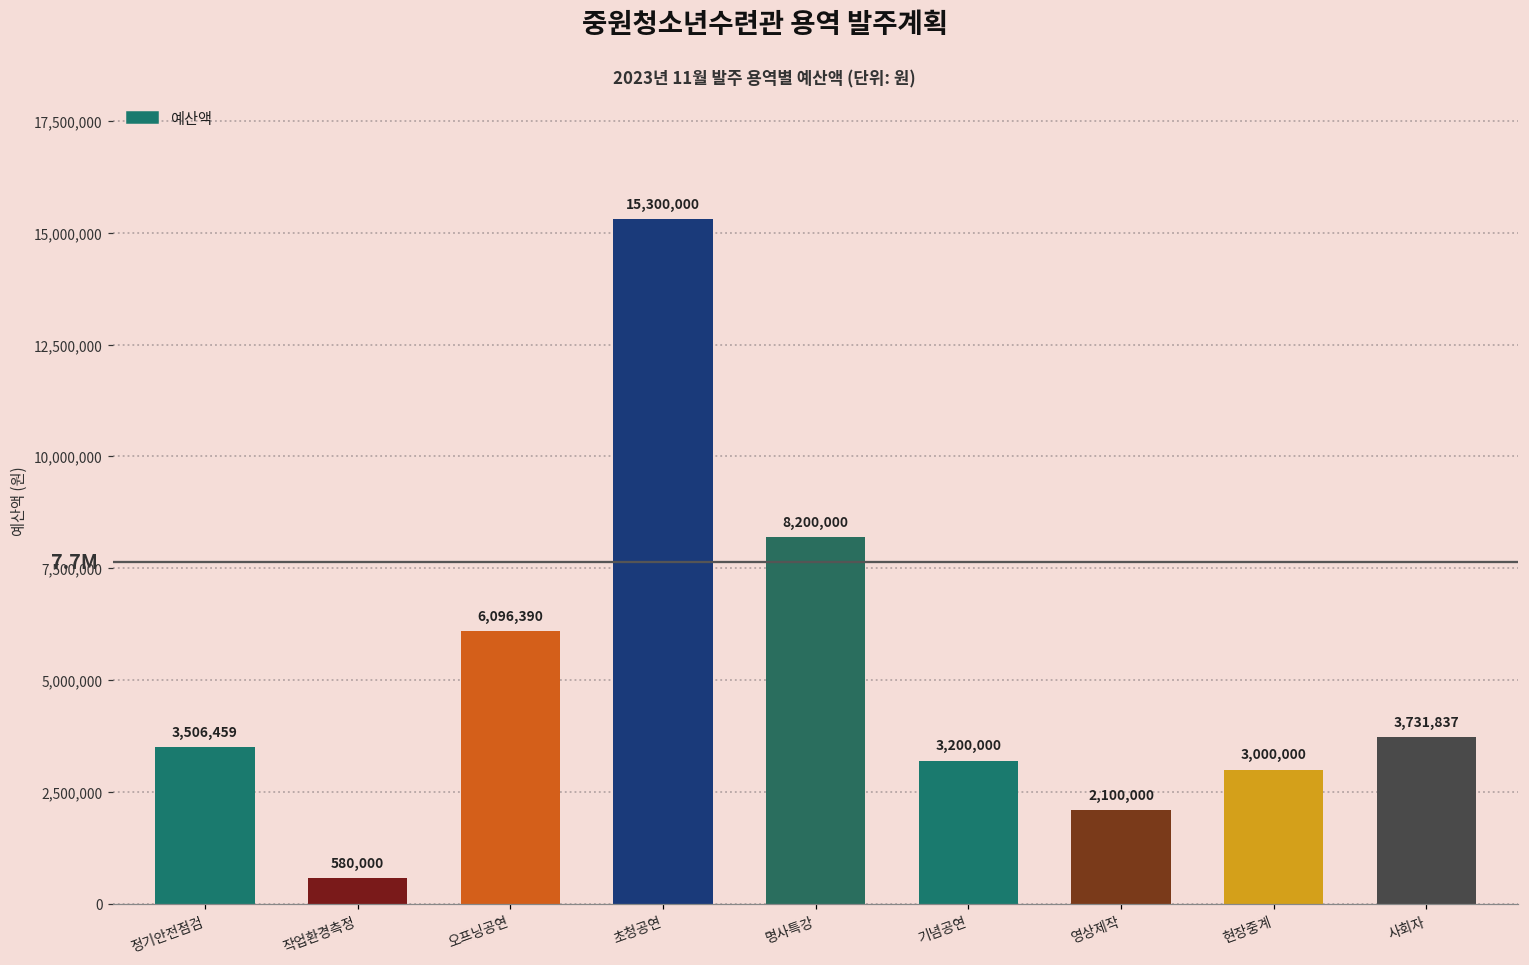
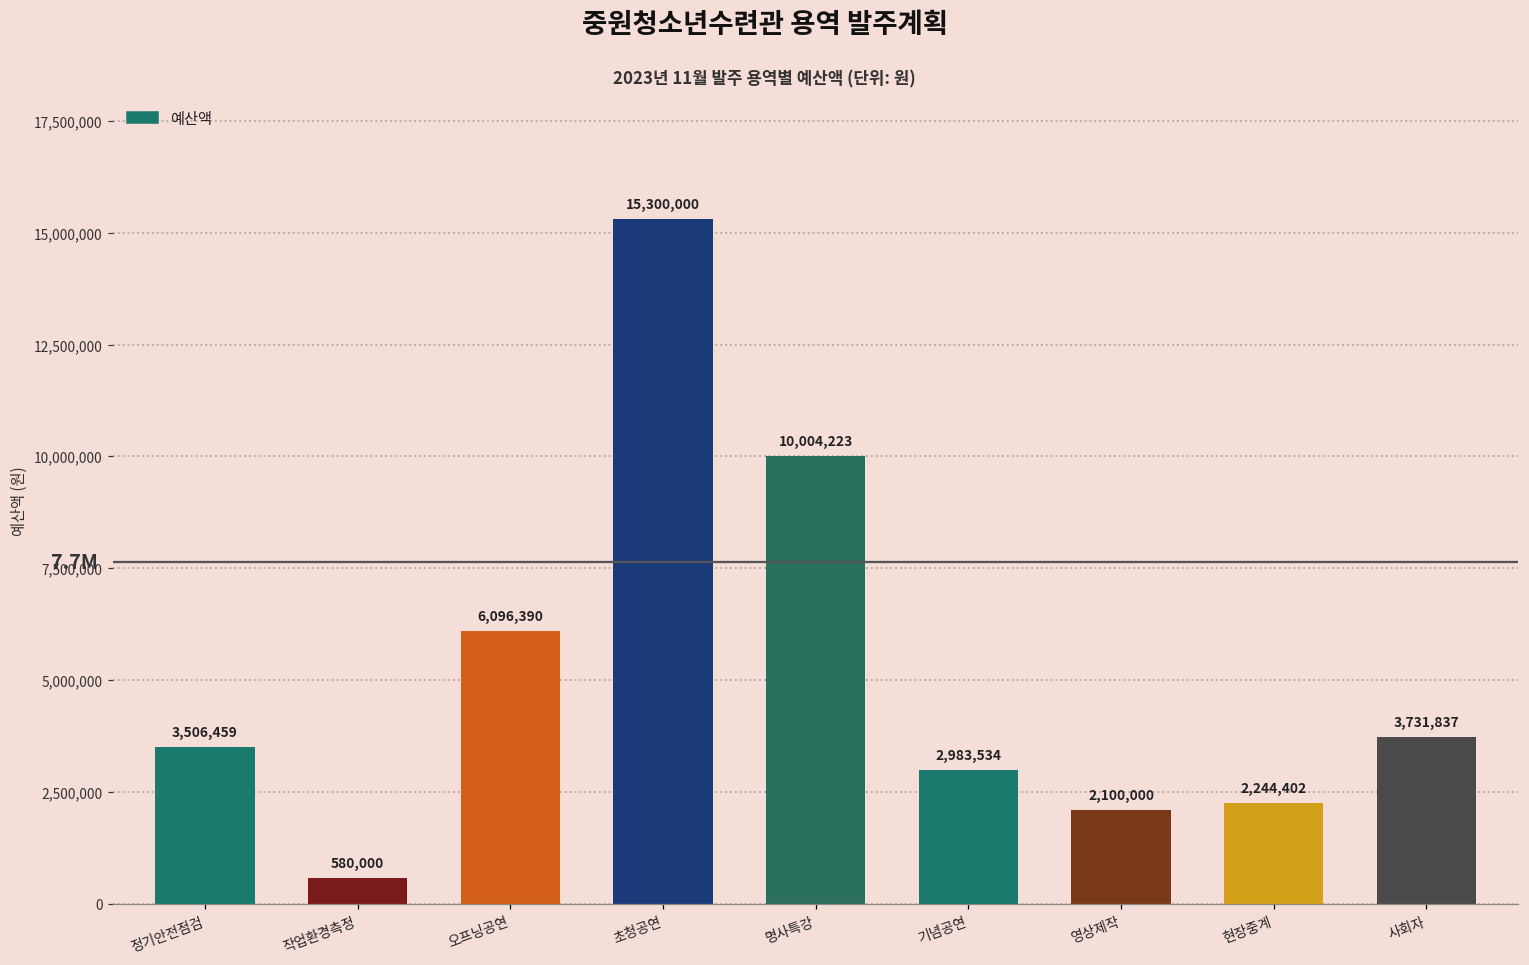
  {
    "정기안전점검": "3,506,459",
    "작업환경측정": "580,000",
    "오프닝공연": "6,096,390",
    "초청공연": "15,300,000",
-   "명사특강": "8,200,000",
-   "기념공연": "3,200,000",
+   "명사특강": "10,004,223",
+   "기념공연": "2,983,534",
    "영상제작": "2,100,000",
-   "현장중계": "3,000,000",
+   "현장중계": "2,244,402",
    "사회자": "3,731,837"
  }
